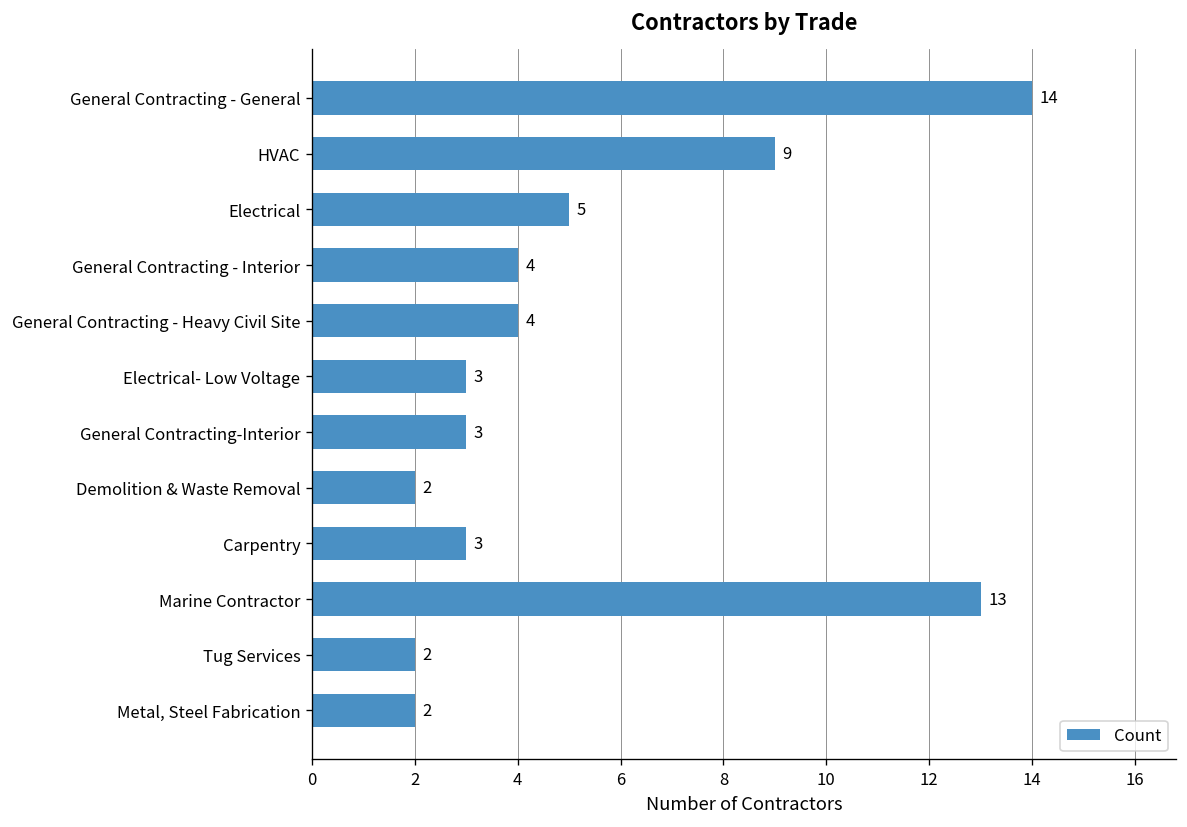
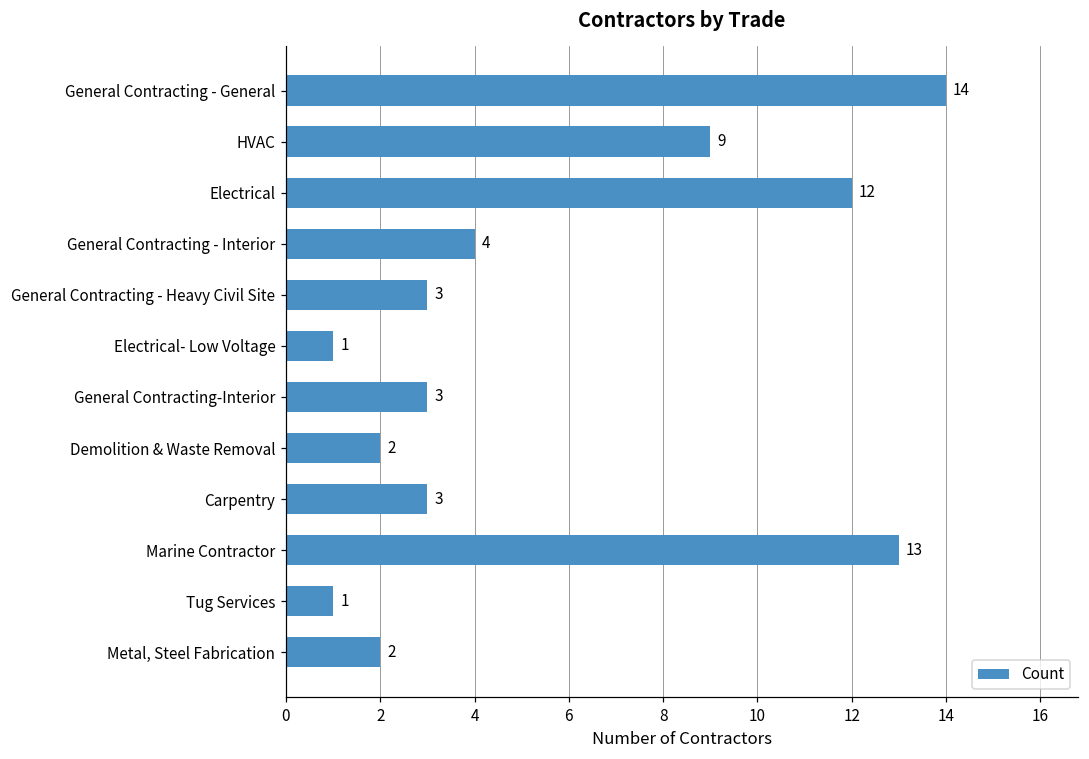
  {
    "General Contracting - General": 14,
    "HVAC": 9,
-   "Electrical": 5,
+   "Electrical": 12,
    "General Contracting - Interior": 4,
-   "General Contracting - Heavy Civil Site": 4,
-   "Electrical- Low Voltage": 3,
+   "General Contracting - Heavy Civil Site": 3,
+   "Electrical- Low Voltage": 1,
    "General Contracting-Interior": 3,
    "Demolition & Waste Removal": 2,
    "Carpentry": 3,
    "Marine Contractor": 13,
-   "Tug Services": 2,
+   "Tug Services": 1,
    "Metal, Steel Fabrication": 2
  }
